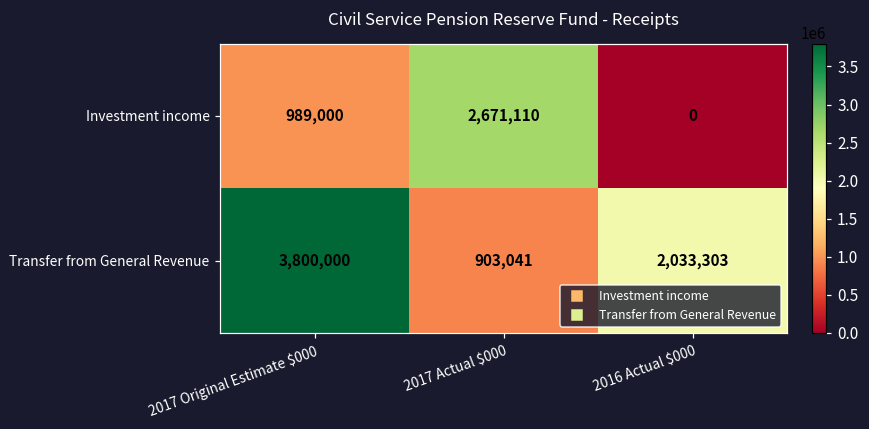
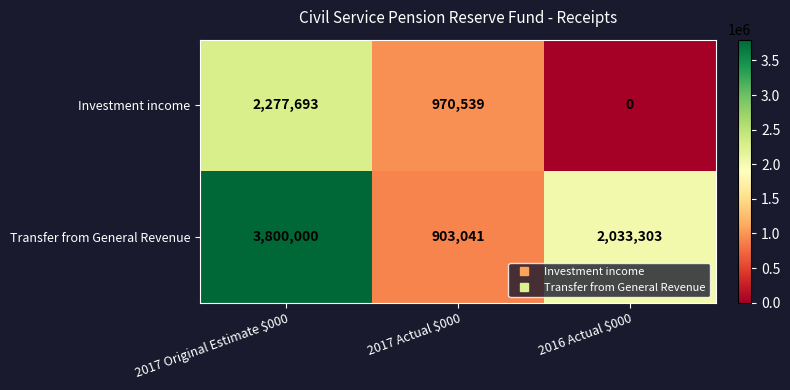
  {
    "Investment income": {
-     "2017 Original Estimate $000": "989,000",
-     "2017 Actual $000": "2,671,110",
+     "2017 Original Estimate $000": "2,277,693",
+     "2017 Actual $000": "970,539",
      "2016 Actual $000": "0"
    },
    "Transfer from General Revenue": {
      "2017 Original Estimate $000": "3,800,000",
      "2017 Actual $000": "903,041",
      "2016 Actual $000": "2,033,303"
    }
  }
